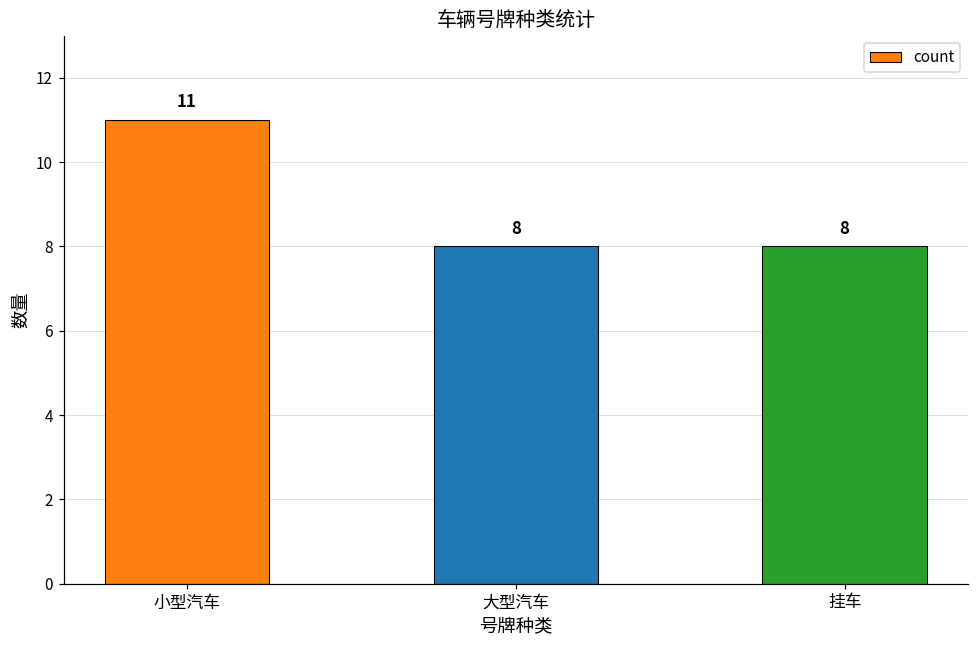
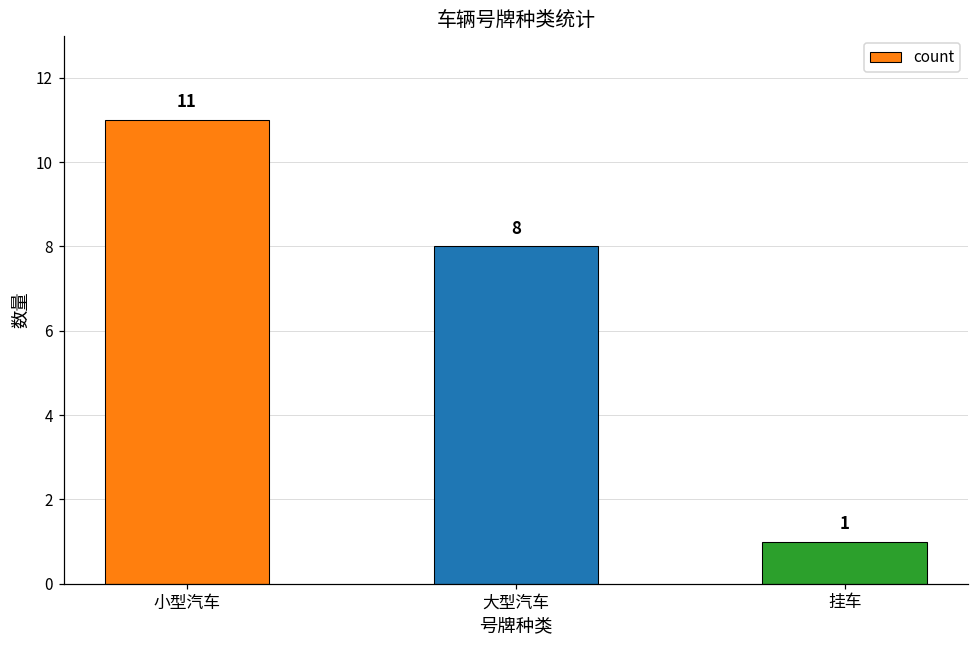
  {
    "小型汽车": 11,
    "大型汽车": 8,
-   "挂车": 8
+   "挂车": 1
  }
